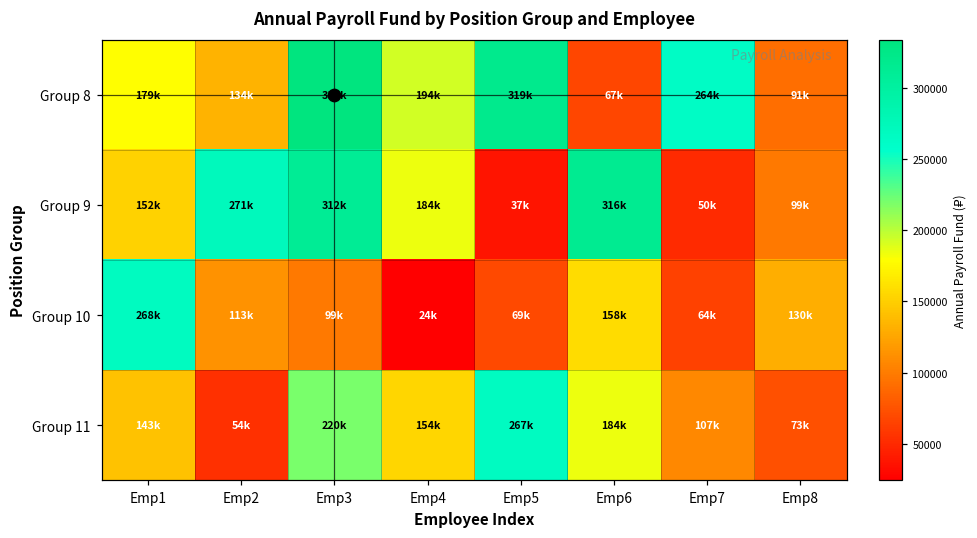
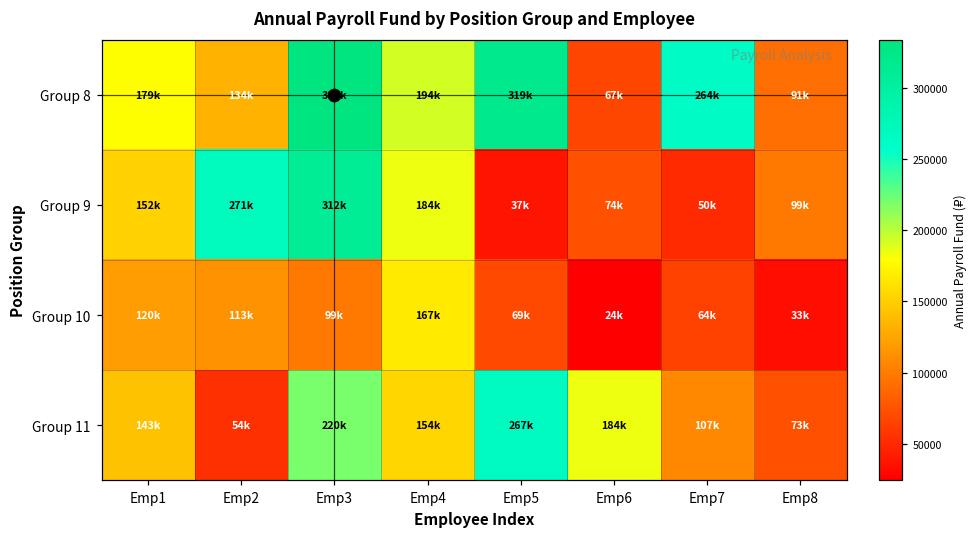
  {
    "Group 8": {
      "Emp1": "179k",
      "Emp2": "134k",
      "Emp4": "194k",
      "Emp5": "319k",
      "Emp6": "67k",
      "Emp7": "264k"
    },
    "Group 9": {
      "Emp1": "152k",
      "Emp2": "271k",
      "Emp3": "312k",
      "Emp4": "184k",
      "Emp5": "37k",
-     "Emp6": "316k",
+     "Emp6": "74k",
      "Emp7": "50k",
      "Emp8": "99k"
    },
    "Group 10": {
-     "Emp1": "268k",
+     "Emp1": "120k",
      "Emp2": "113k",
      "Emp3": "99k",
-     "Emp4": "24k",
+     "Emp4": "167k",
      "Emp5": "69k",
-     "Emp6": "158k",
+     "Emp6": "24k",
      "Emp7": "64k",
-     "Emp8": "130k"
+     "Emp8": "33k"
    },
    "Group 11": {
      "Emp1": "143k",
      "Emp2": "54k",
      "Emp3": "220k",
      "Emp4": "154k",
      "Emp5": "267k",
      "Emp6": "184k",
      "Emp7": "107k",
      "Emp8": "73k"
    }
  }
